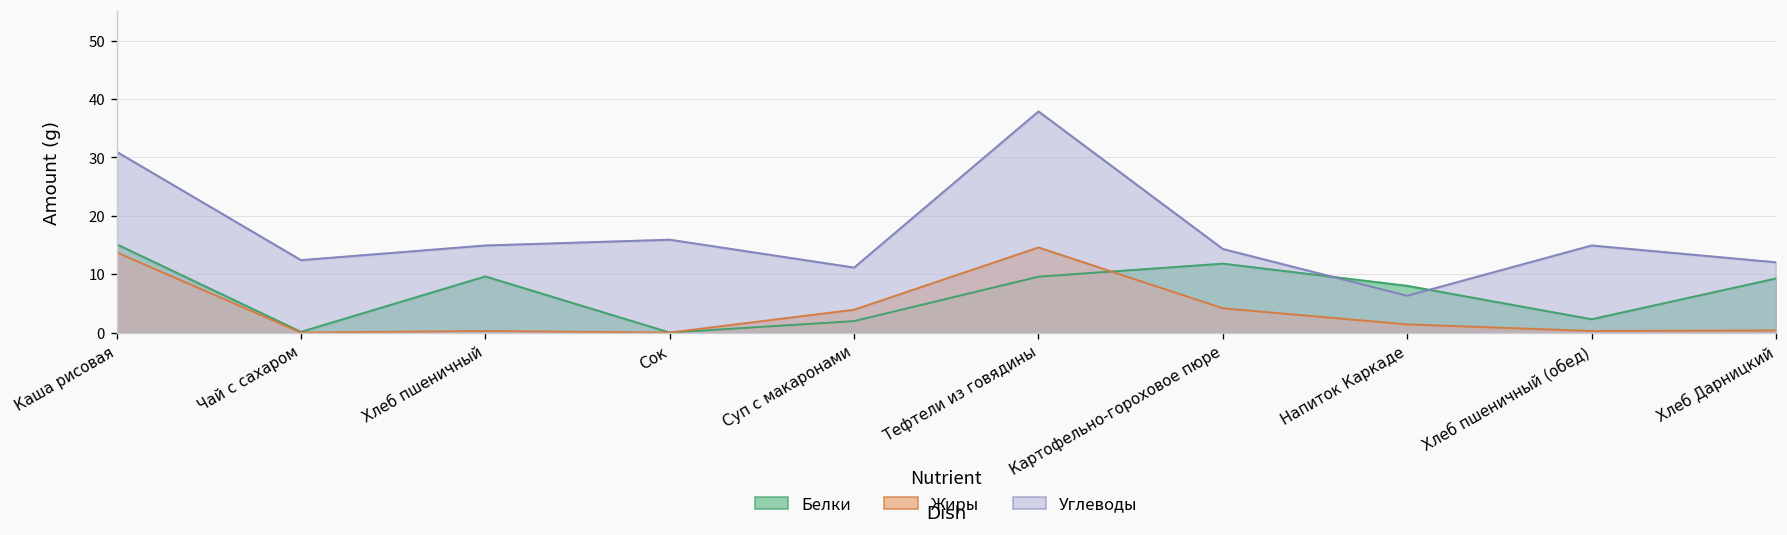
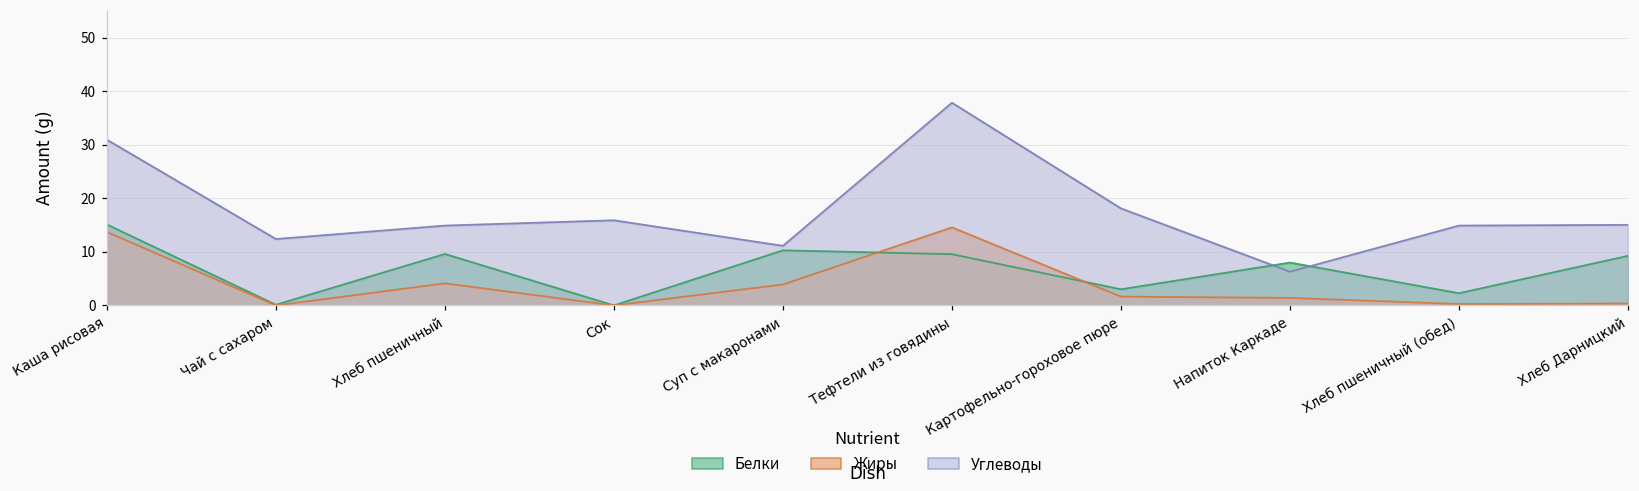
  {
    "Белки": {
      "Каша рисовая": 15,
      "Хлеб пшеничный": 10,
-     "Суп с макаронами": 2,
+     "Суп с макаронами": 10,
      "Тефтели из говядины": 10,
-     "Картофельно-гороховое пюре": 12,
+     "Картофельно-гороховое пюре": 3,
      "Напиток Каркаде": 8,
      "Хлеб пшеничный (обед)": 2,
      "Хлеб Дарницкий": 9
    },
    "Жиры": {
      "Каша рисовая": 14,
-     "Хлеб пшеничный": 0,
+     "Хлеб пшеничный": 4,
      "Суп с макаронами": 4,
      "Тефтели из говядины": 15,
-     "Картофельно-гороховое пюре": 4,
+     "Картофельно-гороховое пюре": 2,
      "Напиток Каркаде": 1,
      "Хлеб пшеничный (обед)": 0,
      "Хлеб Дарницкий": 0
    },
    "Углеводы": {
      "Каша рисовая": 31,
      "Чай с сахаром": 12,
      "Хлеб пшеничный": 15,
      "Сок": 16,
      "Суп с макаронами": 11,
      "Тефтели из говядины": 38,
-     "Картофельно-гороховое пюре": 14,
+     "Картофельно-гороховое пюре": 18,
      "Напиток Каркаде": 6,
      "Хлеб пшеничный (обед)": 15,
-     "Хлеб Дарницкий": 12
+     "Хлеб Дарницкий": 15
    }
  }
